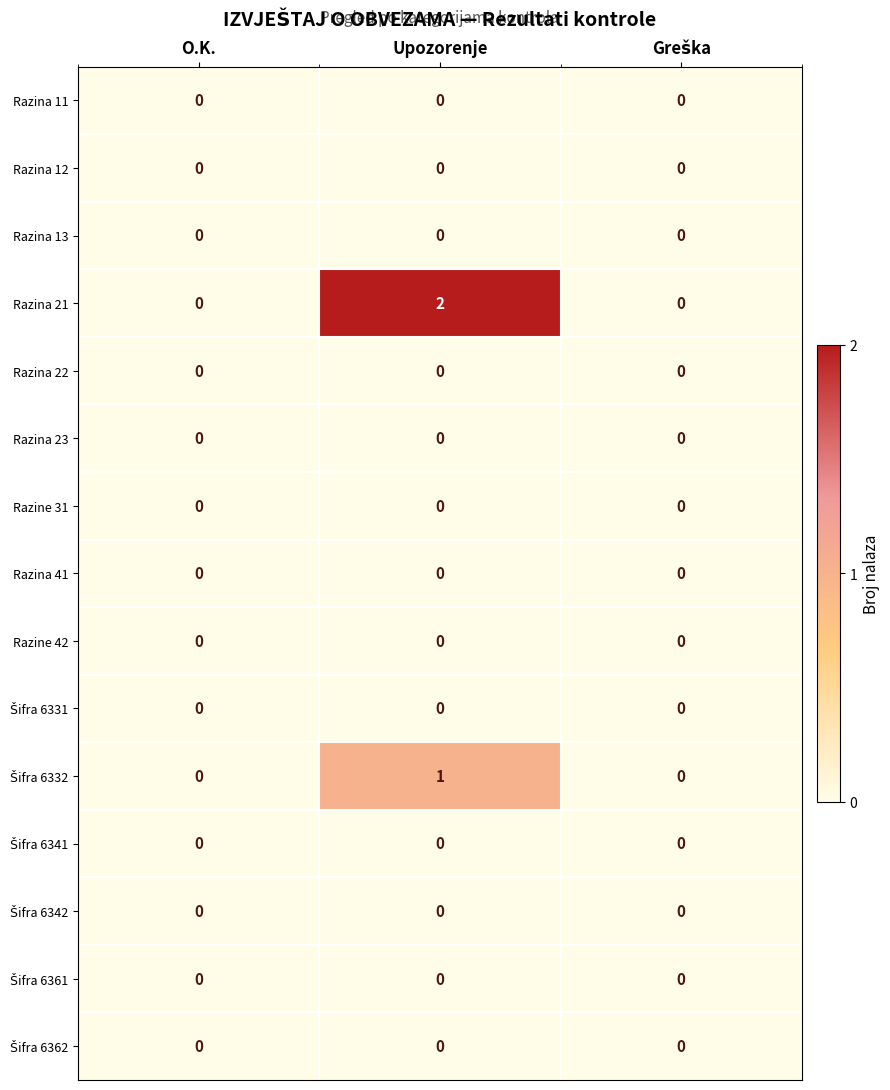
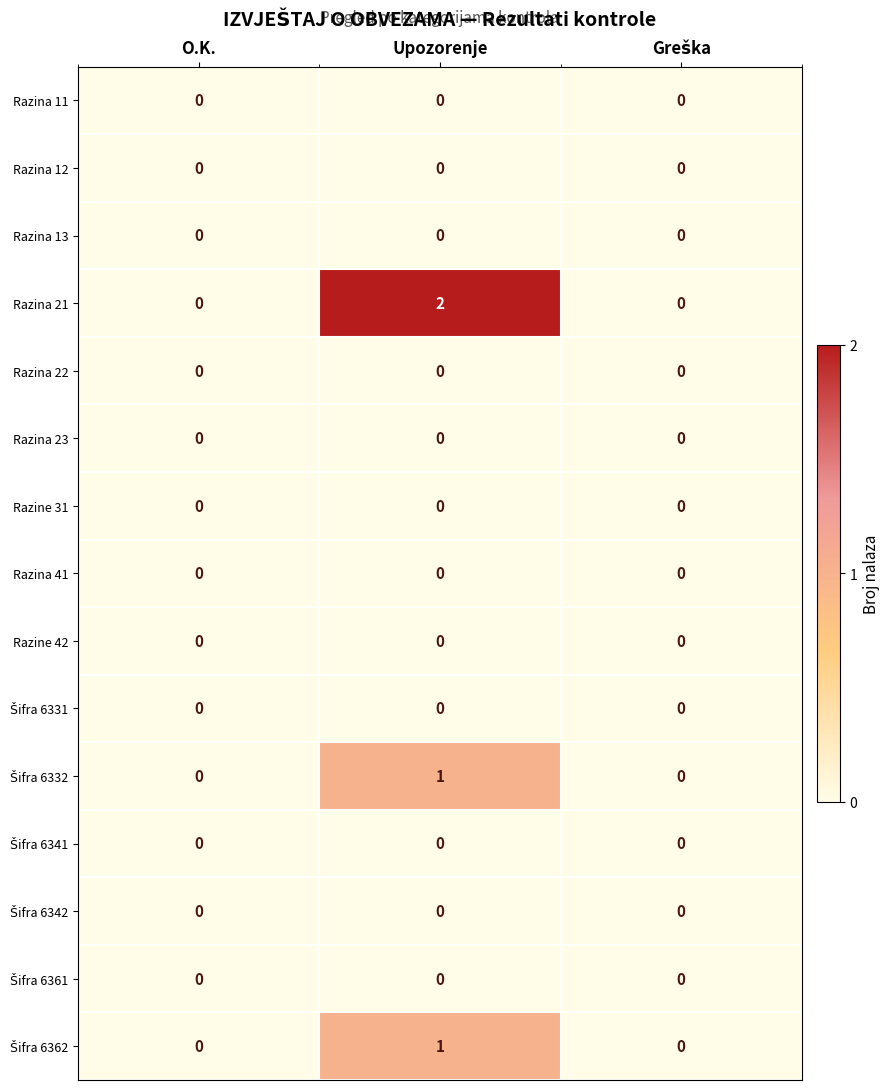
  {
    "Razina 11": {
      "O.K.": 0,
      "Upozorenje": 0,
      "Greška": 0
    },
    "Razina 12": {
      "O.K.": 0,
      "Upozorenje": 0,
      "Greška": 0
    },
    "Razina 13": {
      "O.K.": 0,
      "Upozorenje": 0,
      "Greška": 0
    },
    "Razina 21": {
      "O.K.": 0,
      "Upozorenje": 2,
      "Greška": 0
    },
    "Razina 22": {
      "O.K.": 0,
      "Upozorenje": 0,
      "Greška": 0
    },
    "Razina 23": {
      "O.K.": 0,
      "Upozorenje": 0,
      "Greška": 0
    },
    "Razine 31": {
      "O.K.": 0,
      "Upozorenje": 0,
      "Greška": 0
    },
    "Razina 41": {
      "O.K.": 0,
      "Upozorenje": 0,
      "Greška": 0
    },
    "Razine 42": {
      "O.K.": 0,
      "Upozorenje": 0,
      "Greška": 0
    },
    "Šifra 6331": {
      "O.K.": 0,
      "Upozorenje": 0,
      "Greška": 0
    },
    "Šifra 6332": {
      "O.K.": 0,
      "Upozorenje": 1,
      "Greška": 0
    },
    "Šifra 6341": {
      "O.K.": 0,
      "Upozorenje": 0,
      "Greška": 0
    },
    "Šifra 6342": {
      "O.K.": 0,
      "Upozorenje": 0,
      "Greška": 0
    },
    "Šifra 6361": {
      "O.K.": 0,
      "Upozorenje": 0,
      "Greška": 0
    },
    "Šifra 6362": {
      "O.K.": 0,
-     "Upozorenje": 0,
+     "Upozorenje": 1,
      "Greška": 0
    }
  }
